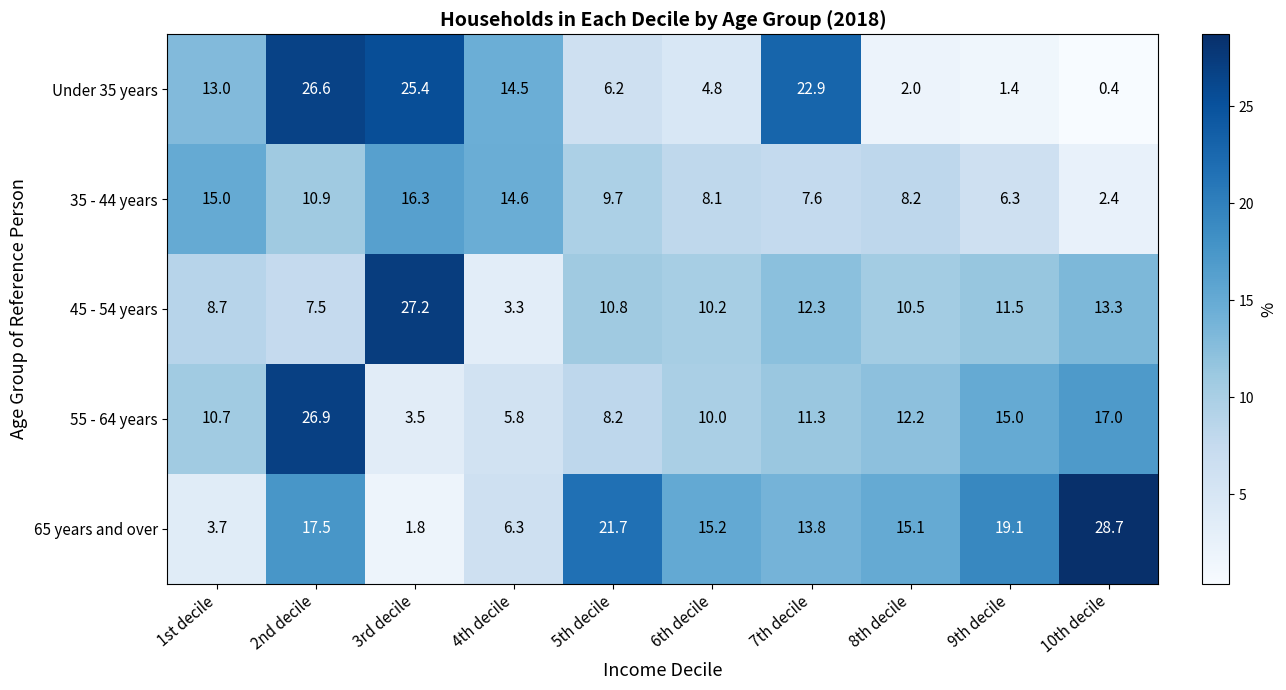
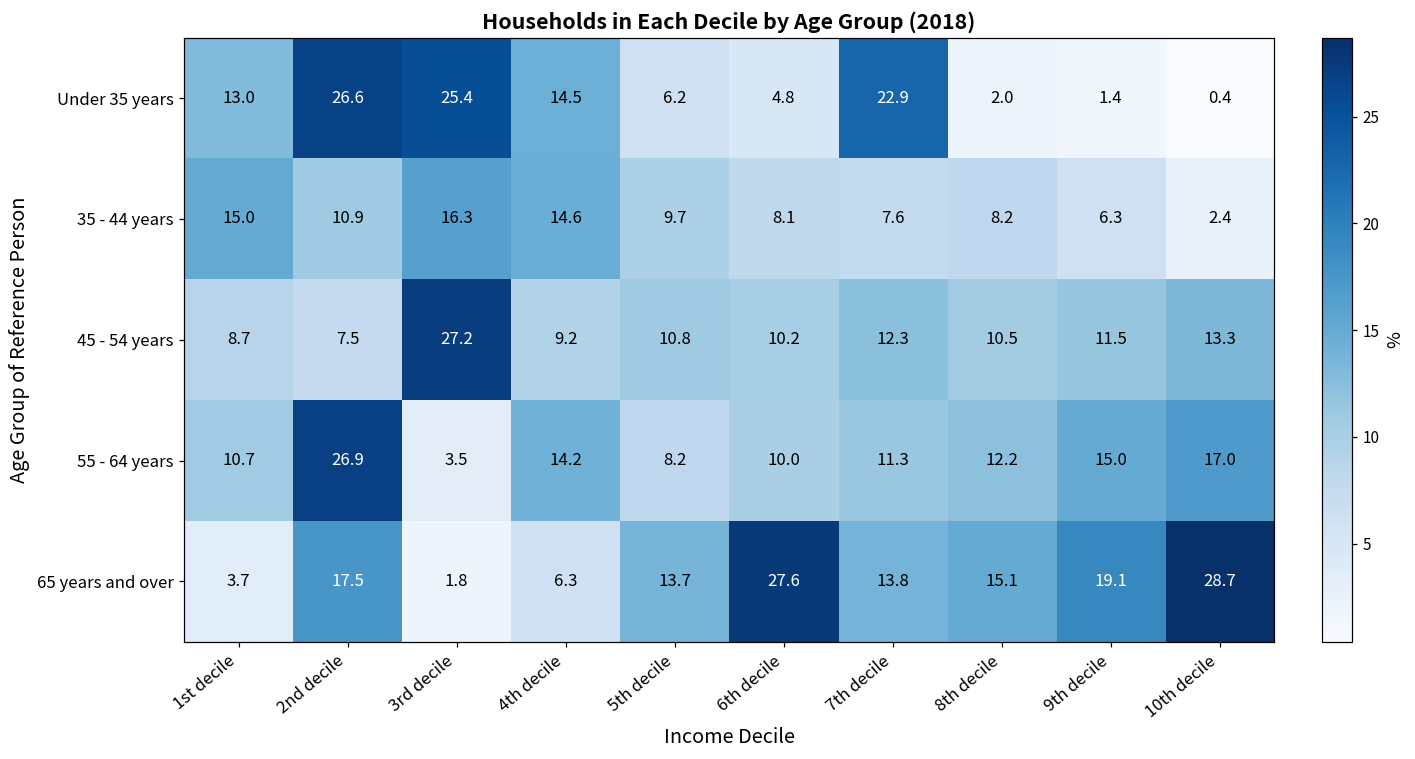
  {
    "Under 35 years": {
      "1st decile": 13.0,
      "2nd decile": 26.6,
      "3rd decile": 25.4,
      "4th decile": 14.5,
      "5th decile": 6.2,
      "6th decile": 4.8,
      "7th decile": 22.9,
      "8th decile": 2.0,
      "9th decile": 1.4,
      "10th decile": 0.4
    },
    "35 - 44 years": {
      "1st decile": 15.0,
      "2nd decile": 10.9,
      "3rd decile": 16.3,
      "4th decile": 14.6,
      "5th decile": 9.7,
      "6th decile": 8.1,
      "7th decile": 7.6,
      "8th decile": 8.2,
      "9th decile": 6.3,
      "10th decile": 2.4
    },
    "45 - 54 years": {
      "1st decile": 8.7,
      "2nd decile": 7.5,
      "3rd decile": 27.2,
-     "4th decile": 3.3,
+     "4th decile": 9.2,
      "5th decile": 10.8,
      "6th decile": 10.2,
      "7th decile": 12.3,
      "8th decile": 10.5,
      "9th decile": 11.5,
      "10th decile": 13.3
    },
    "55 - 64 years": {
      "1st decile": 10.7,
      "2nd decile": 26.9,
      "3rd decile": 3.5,
-     "4th decile": 5.8,
+     "4th decile": 14.2,
      "5th decile": 8.2,
      "6th decile": 10.0,
      "7th decile": 11.3,
      "8th decile": 12.2,
      "9th decile": 15.0,
      "10th decile": 17.0
    },
    "65 years and over": {
      "1st decile": 3.7,
      "2nd decile": 17.5,
      "3rd decile": 1.8,
      "4th decile": 6.3,
-     "5th decile": 21.7,
-     "6th decile": 15.2,
+     "5th decile": 13.7,
+     "6th decile": 27.6,
      "7th decile": 13.8,
      "8th decile": 15.1,
      "9th decile": 19.1,
      "10th decile": 28.7
    }
  }
